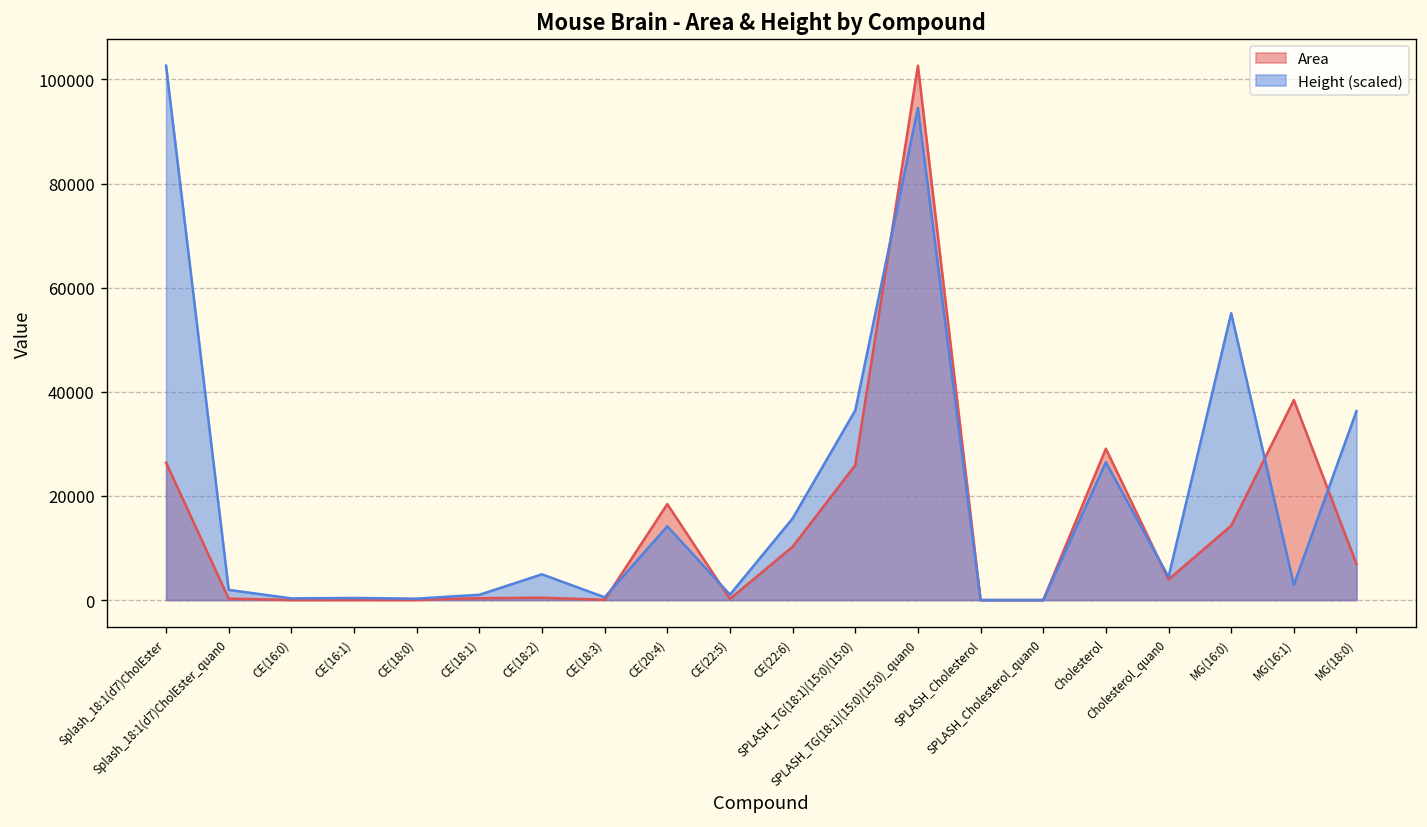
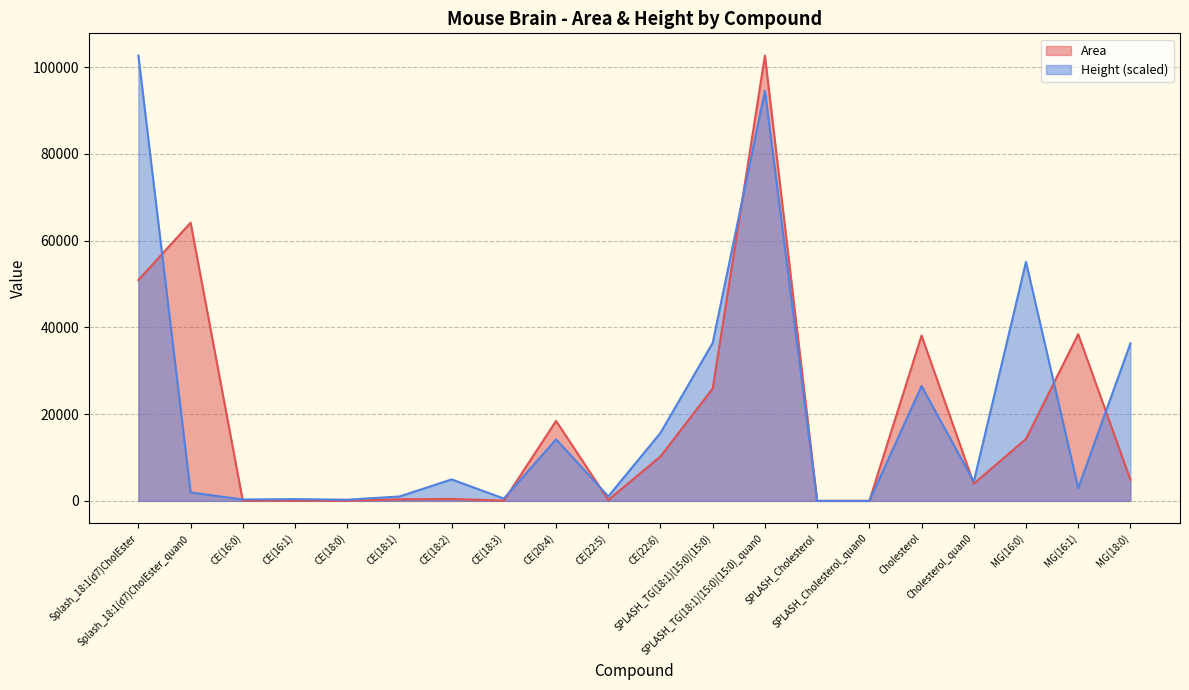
  {
    "Area": {
-     "Splash_18:1(d7)CholEster": 26000,
-     "Splash_18:1(d7)CholEster_quan0": 0,
+     "Splash_18:1(d7)CholEster": 51000,
+     "Splash_18:1(d7)CholEster_quan0": 64000,
      "CE(18:1)": 0,
      "CE(18:2)": 0,
      "CE(20:4)": 18000,
      "CE(22:5)": 0,
      "CE(22:6)": 10000,
      "SPLASH_TG(18:1)(15:0)(15:0)": 26000,
      "SPLASH_TG(18:1)(15:0)(15:0)_quan0": 103000,
-     "Cholesterol": 29000,
+     "Cholesterol": 38000,
      "MG(16:0)": 14000,
      "MG(16:1)": 38000,
-     "MG(18:0)": 7000
+     "MG(18:0)": 5000
    },
    "Height (scaled)": {
      "Splash_18:1(d7)CholEster": 103000,
      "Splash_18:1(d7)CholEster_quan0": 2000,
      "CE(18:1)": 1000,
      "CE(18:2)": 5000,
      "CE(20:4)": 14000,
      "CE(22:5)": 1000,
      "CE(22:6)": 16000,
      "SPLASH_TG(18:1)(15:0)(15:0)": 36000,
      "SPLASH_TG(18:1)(15:0)(15:0)_quan0": 95000,
      "Cholesterol": 26000,
      "MG(16:0)": 55000,
      "MG(16:1)": 3000,
      "MG(18:0)": 36000
    }
  }
